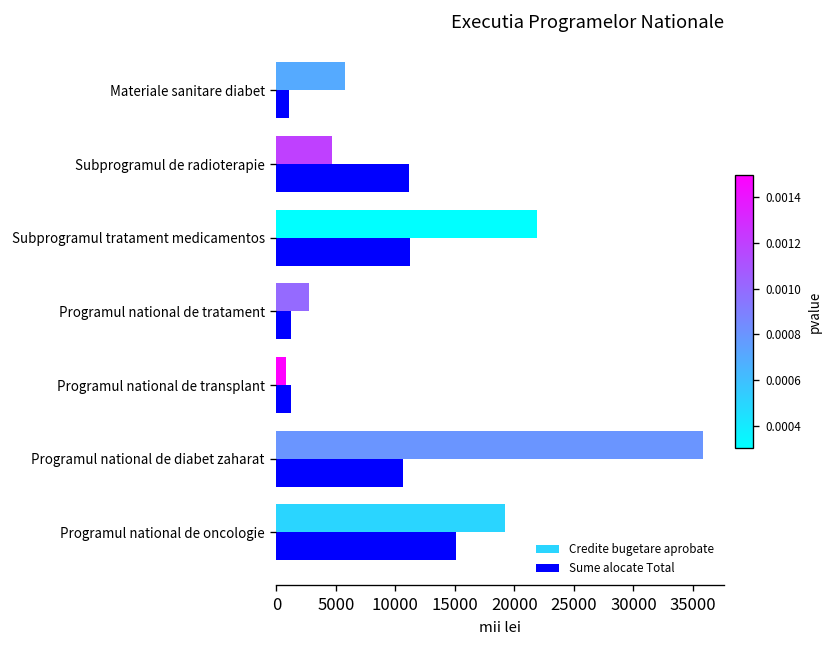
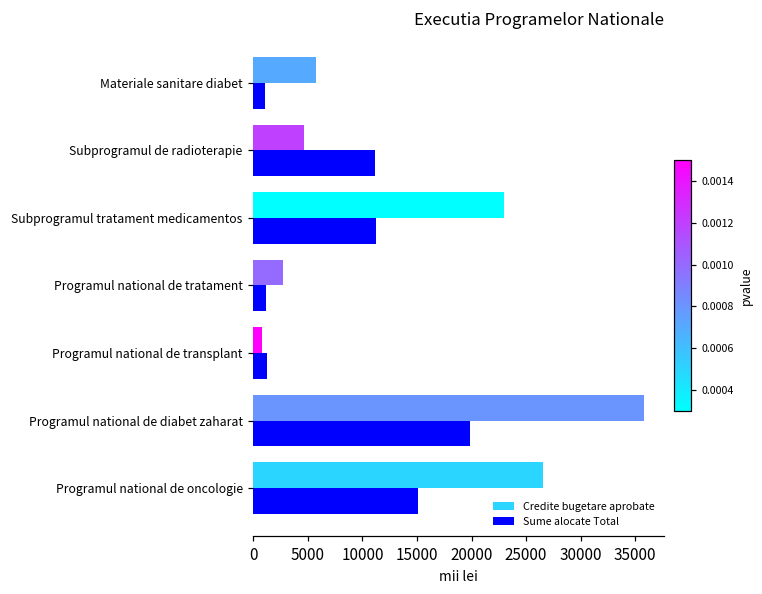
  {
    "Credite bugetare aprobate": {
      "Materiale sanitare diabet": 6000,
      "Subprogramul de radioterapie": 5000,
-     "Subprogramul tratament medicamentos": 22000,
+     "Subprogramul tratament medicamentos": 23000,
      "Programul national de tratament": 3000,
      "Programul national de transplant": 1000,
      "Programul national de diabet zaharat": 36000,
-     "Programul national de oncologie": 19000
+     "Programul national de oncologie": 27000
    },
    "Sume alocate Total": {
      "Materiale sanitare diabet": 1000,
      "Subprogramul de radioterapie": 11000,
      "Subprogramul tratament medicamentos": 11000,
      "Programul national de tratament": 1000,
      "Programul national de transplant": 1000,
-     "Programul national de diabet zaharat": 11000,
+     "Programul national de diabet zaharat": 20000,
      "Programul national de oncologie": 15000
    }
  }
